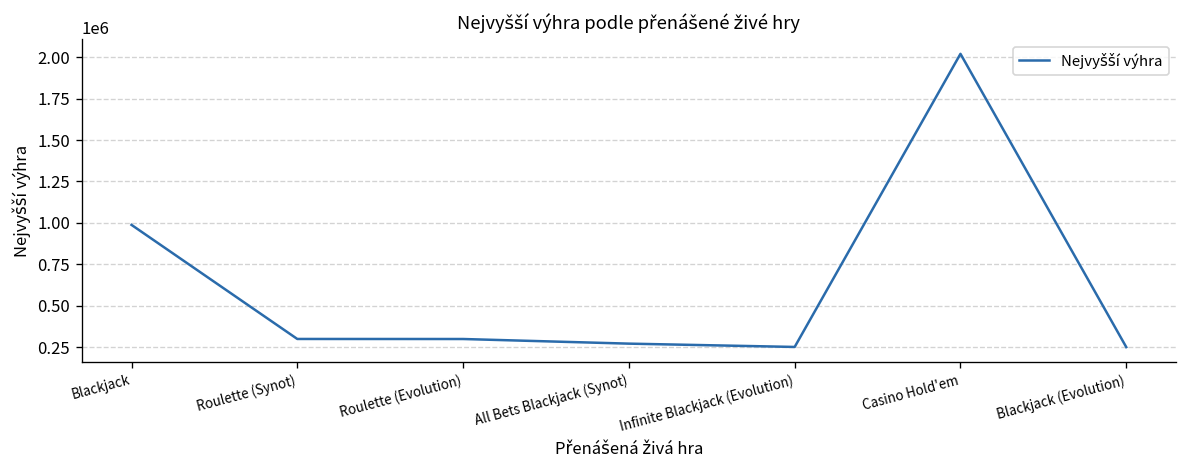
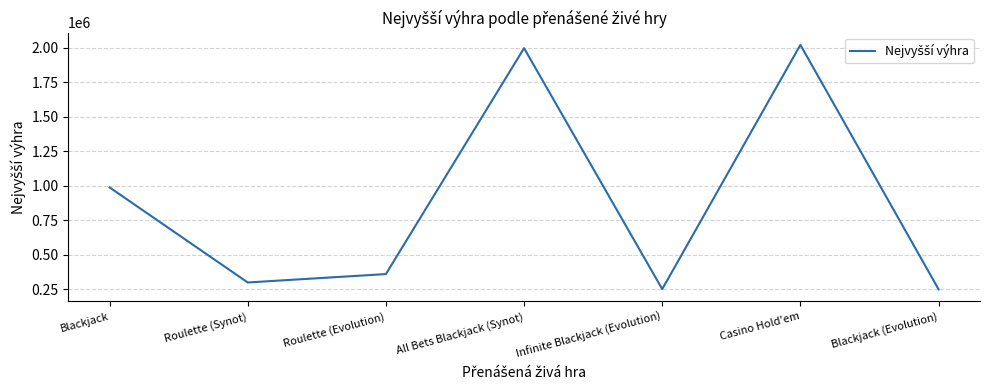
  {
    "Blackjack": 990000,
    "Roulette (Synot)": 300000,
-   "Roulette (Evolution)": 300000,
-   "All Bets Blackjack (Synot)": 270000,
+   "Roulette (Evolution)": 360000,
+   "All Bets Blackjack (Synot)": 2000000,
    "Infinite Blackjack (Evolution)": 250000,
    "Casino Hold'em": 2020000,
    "Blackjack (Evolution)": 250000
  }
